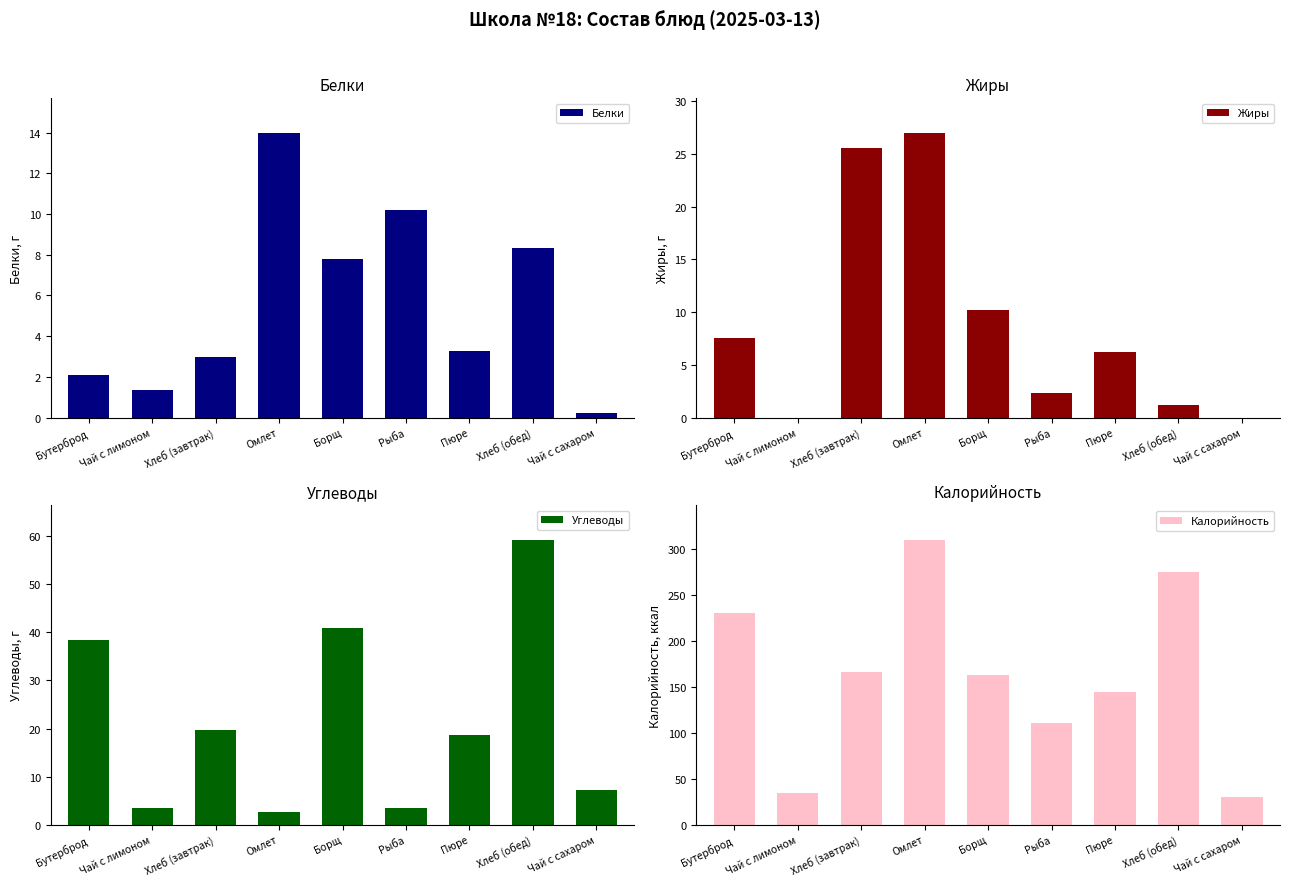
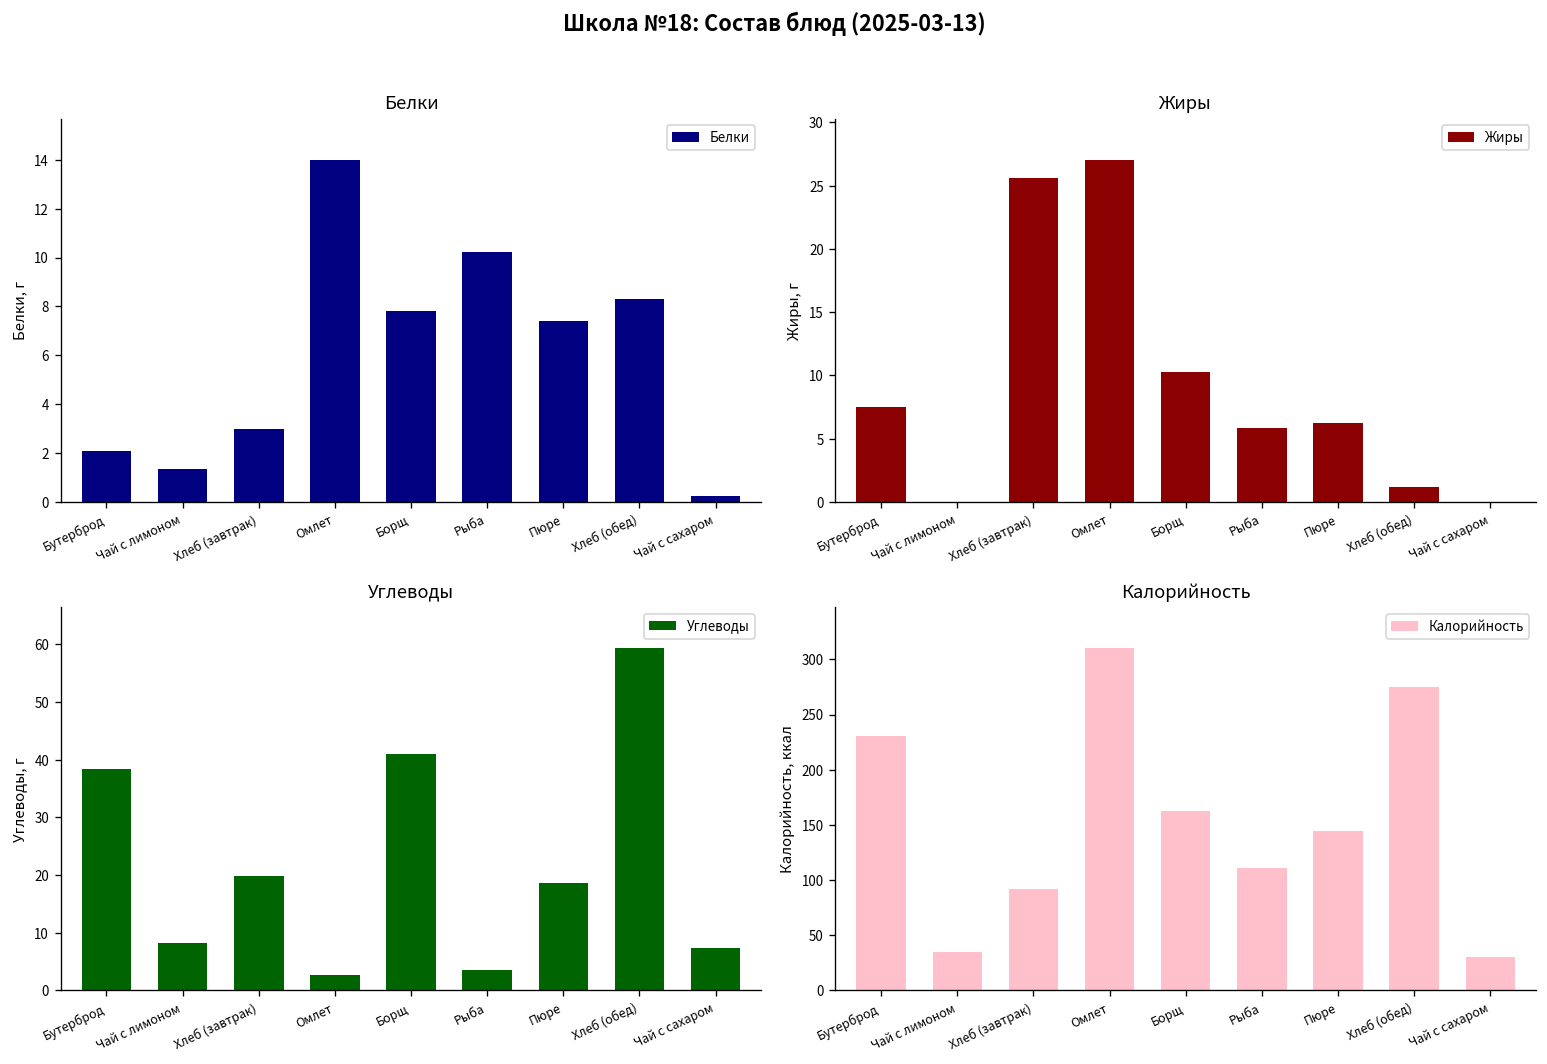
  {
    "Белки": {
      "Бутерброд": 2.1,
      "Чай с лимоном": 1.3,
      "Хлеб (завтрак)": 3.0,
      "Омлет": 14.0,
      "Борщ": 7.8,
      "Рыба": 10.2,
-     "Пюре": 3.3,
+     "Пюре": 7.4,
      "Хлеб (обед)": 8.3,
      "Чай с сахаром": 0.2
    },
    "Жиры": {
      "Бутерброд": 7.5,
      "Чай с лимоном": 0.0,
      "Хлеб (завтрак)": 25.6,
      "Омлет": 27.0,
      "Борщ": 10.3,
-     "Рыба": 2.3,
+     "Рыба": 5.8,
      "Пюре": 6.3,
      "Хлеб (обед)": 1.2,
      "Чай с сахаром": 0.0
    },
    "Углеводы": {
      "Бутерброд": 38,
-     "Чай с лимоном": 4,
+     "Чай с лимоном": 8,
      "Хлеб (завтрак)": 20,
      "Омлет": 3,
      "Борщ": 41,
      "Рыба": 3,
      "Пюре": 19,
      "Хлеб (обед)": 59,
      "Чай с сахаром": 7
    },
    "Калорийность": {
      "Бутерброд": 230,
      "Чай с лимоном": 30,
-     "Хлеб (завтрак)": 170,
+     "Хлеб (завтрак)": 90,
      "Омлет": 310,
      "Борщ": 160,
      "Рыба": 110,
      "Пюре": 140,
      "Хлеб (обед)": 280,
      "Чай с сахаром": 30
    }
  }
